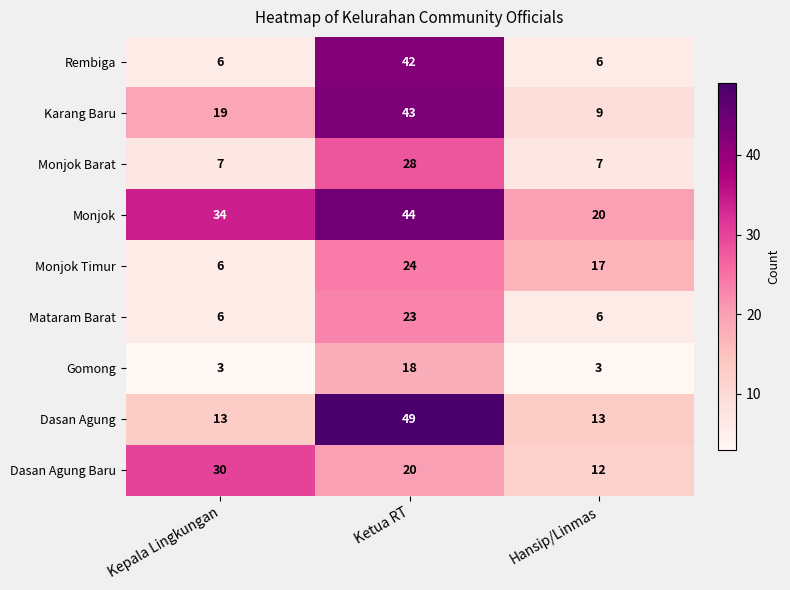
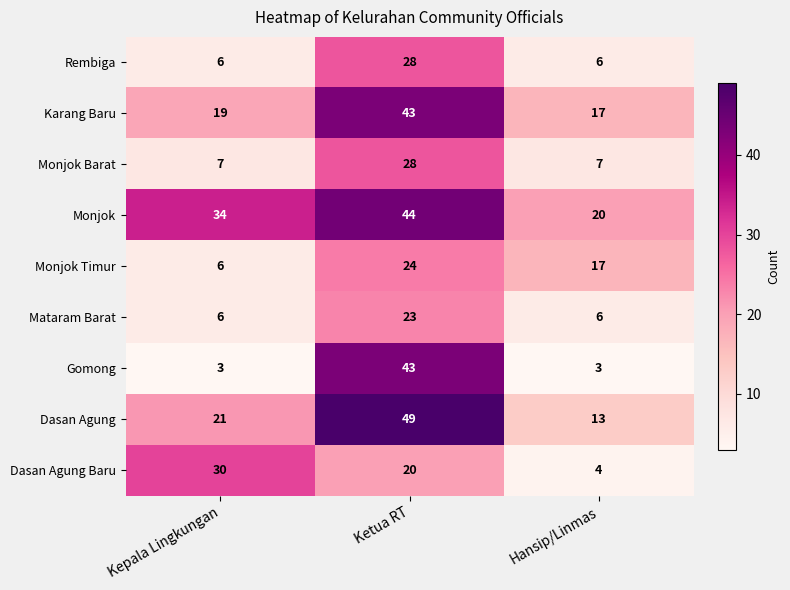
  {
    "Rembiga": {
      "Kepala Lingkungan": 6,
-     "Ketua RT": 42,
+     "Ketua RT": 28,
      "Hansip/Linmas": 6
    },
    "Karang Baru": {
      "Kepala Lingkungan": 19,
      "Ketua RT": 43,
-     "Hansip/Linmas": 9
+     "Hansip/Linmas": 17
    },
    "Monjok Barat": {
      "Kepala Lingkungan": 7,
      "Ketua RT": 28,
      "Hansip/Linmas": 7
    },
    "Monjok": {
      "Kepala Lingkungan": 34,
      "Ketua RT": 44,
      "Hansip/Linmas": 20
    },
    "Monjok Timur": {
      "Kepala Lingkungan": 6,
      "Ketua RT": 24,
      "Hansip/Linmas": 17
    },
    "Mataram Barat": {
      "Kepala Lingkungan": 6,
      "Ketua RT": 23,
      "Hansip/Linmas": 6
    },
    "Gomong": {
      "Kepala Lingkungan": 3,
-     "Ketua RT": 18,
+     "Ketua RT": 43,
      "Hansip/Linmas": 3
    },
    "Dasan Agung": {
-     "Kepala Lingkungan": 13,
+     "Kepala Lingkungan": 21,
      "Ketua RT": 49,
      "Hansip/Linmas": 13
    },
    "Dasan Agung Baru": {
      "Kepala Lingkungan": 30,
      "Ketua RT": 20,
-     "Hansip/Linmas": 12
+     "Hansip/Linmas": 4
    }
  }
